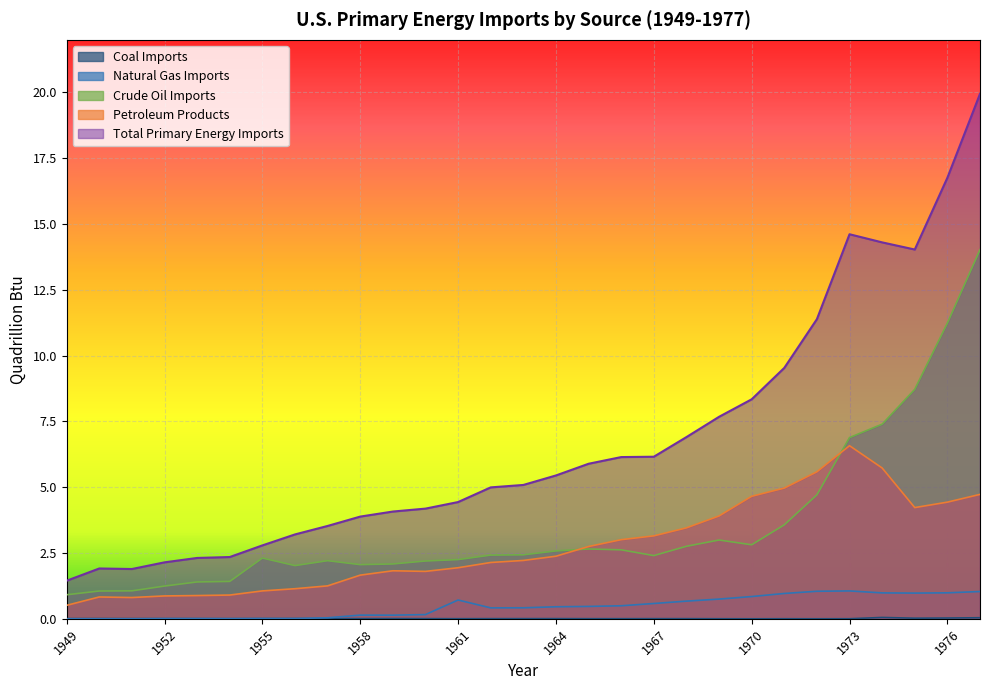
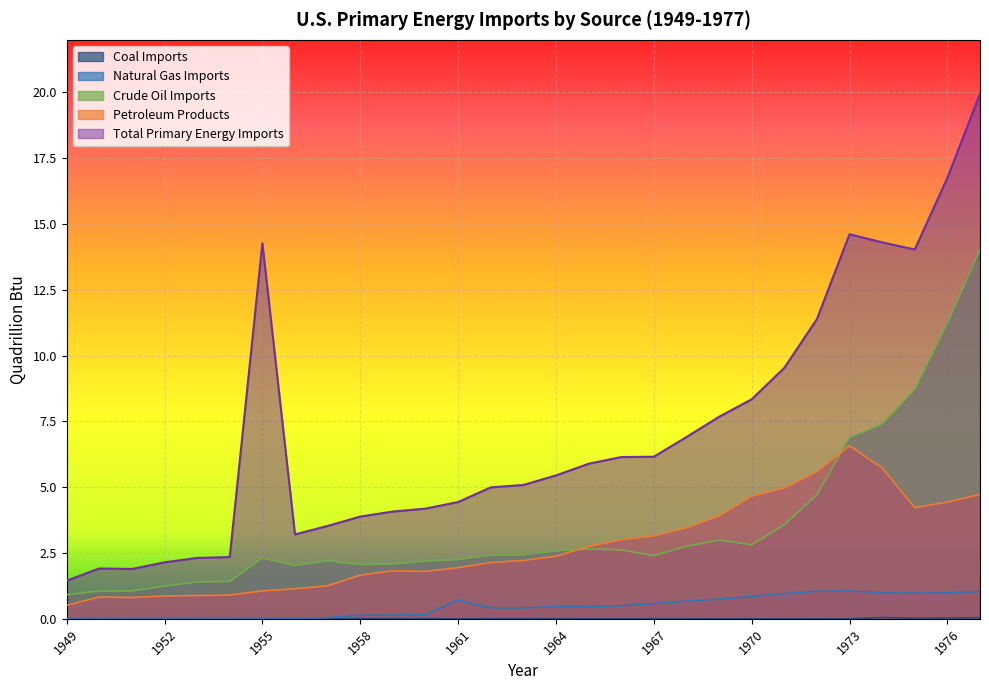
  {
    "Coal Imports": {
      "1958": 0.0,
      "1961": 0.0,
      "1964": 0.0,
      "1967": 0.0,
      "1970": 0.0,
      "1973": 0.0,
      "1976": 0.0
    },
    "Natural Gas Imports": {
      "1958": 0.1,
      "1961": 0.7,
      "1964": 0.5,
      "1967": 0.6,
      "1970": 0.8,
      "1973": 1.1,
      "1976": 1.0
    },
    "Crude Oil Imports": {
      "1949": 0.9,
      "1952": 1.2,
      "1955": 2.3,
      "1958": 2.1,
      "1961": 2.3,
      "1964": 2.6,
      "1967": 2.4,
      "1970": 2.8,
      "1973": 6.9,
      "1976": 11.2
    },
    "Petroleum Products": {
      "1949": 0.5,
      "1952": 0.9,
      "1955": 1.1,
      "1958": 1.7,
      "1961": 1.9,
      "1964": 2.4,
      "1967": 3.2,
      "1970": 4.7,
      "1973": 6.6,
      "1976": 4.4
    },
    "Total Primary Energy Imports": {
      "1949": 1.4,
      "1952": 2.1,
-     "1955": 2.8,
+     "1955": 14.3,
      "1958": 3.9,
      "1961": 4.4,
      "1964": 5.4,
      "1967": 6.2,
      "1970": 8.3,
      "1973": 14.6,
      "1976": 16.8
    }
  }
